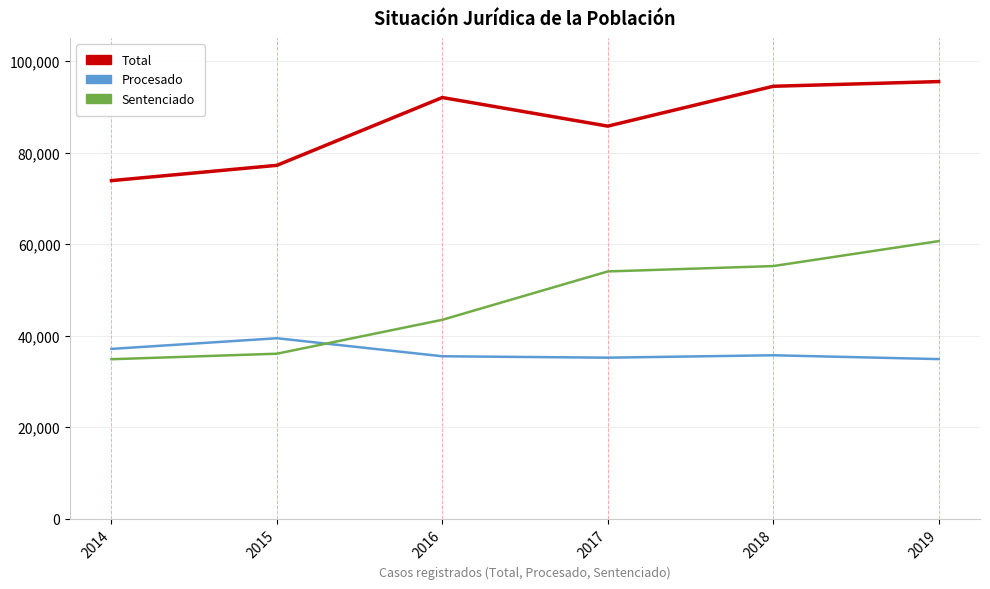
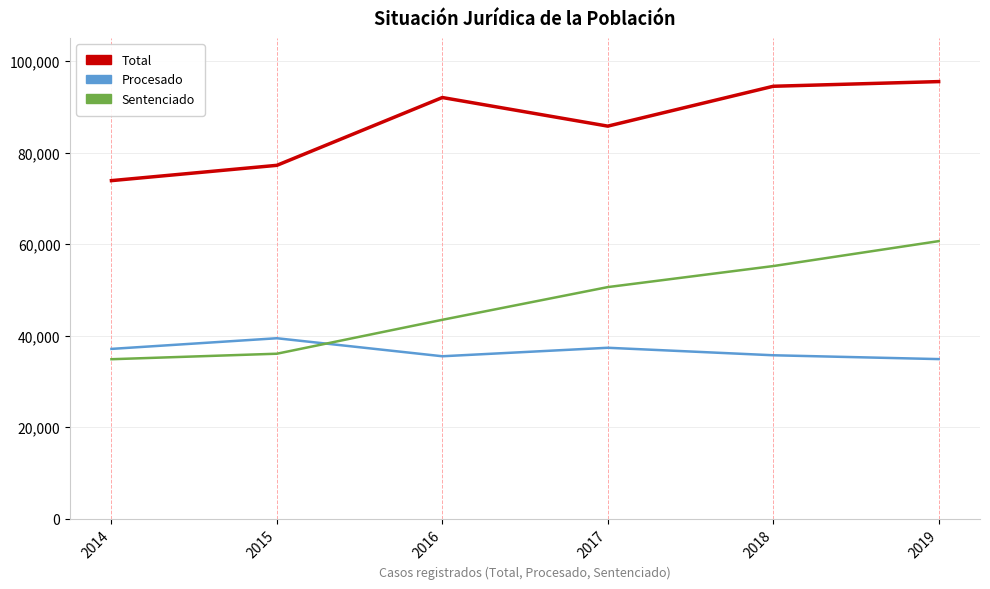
  {
    "Total": {
      "2014": "74,000",
      "2015": "77,000",
      "2016": "92,000",
      "2017": "86,000",
      "2018": "95,000",
      "2019": "96,000"
    },
    "Procesado": {
      "2014": "37,000",
      "2015": "39,000",
      "2016": "35,000",
-     "2017": "35,000",
+     "2017": "37,000",
      "2018": "36,000",
      "2019": "35,000"
    },
    "Sentenciado": {
      "2014": "35,000",
      "2015": "36,000",
      "2016": "43,000",
-     "2017": "54,000",
+     "2017": "51,000",
      "2018": "55,000",
      "2019": "61,000"
    }
  }
